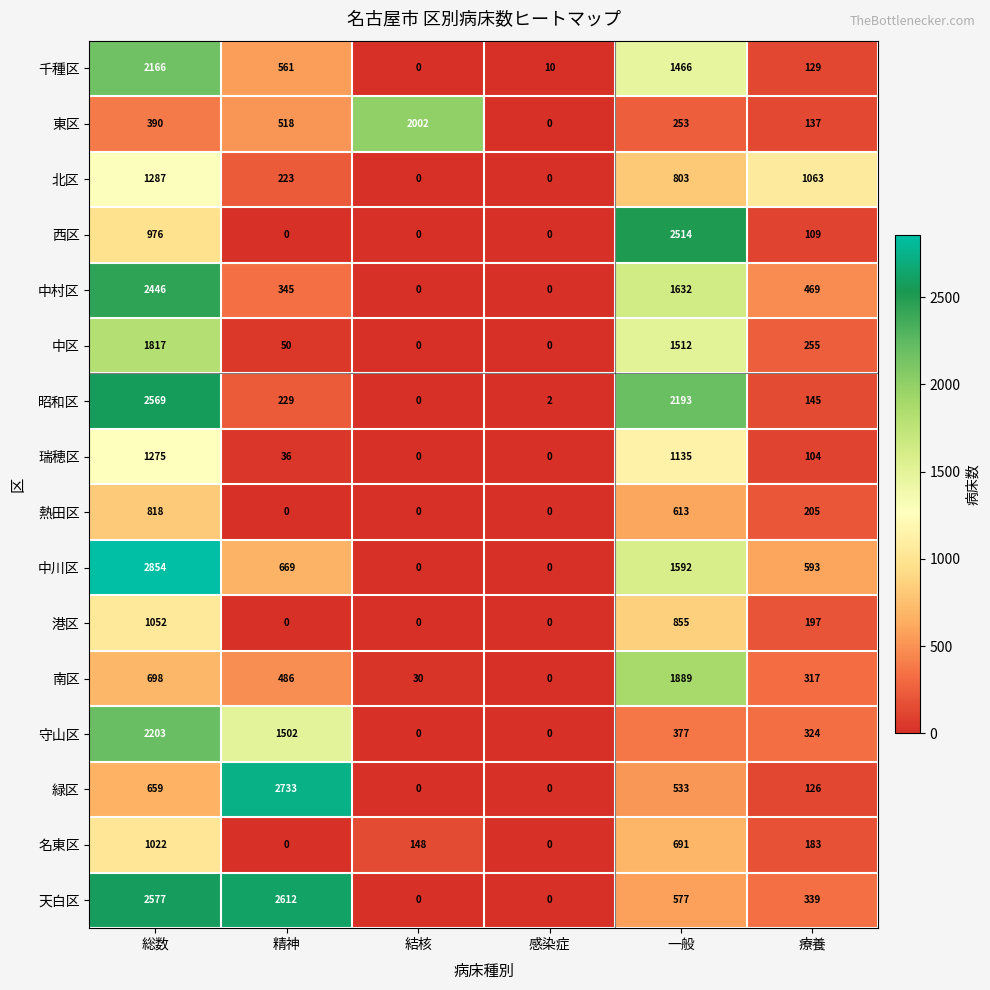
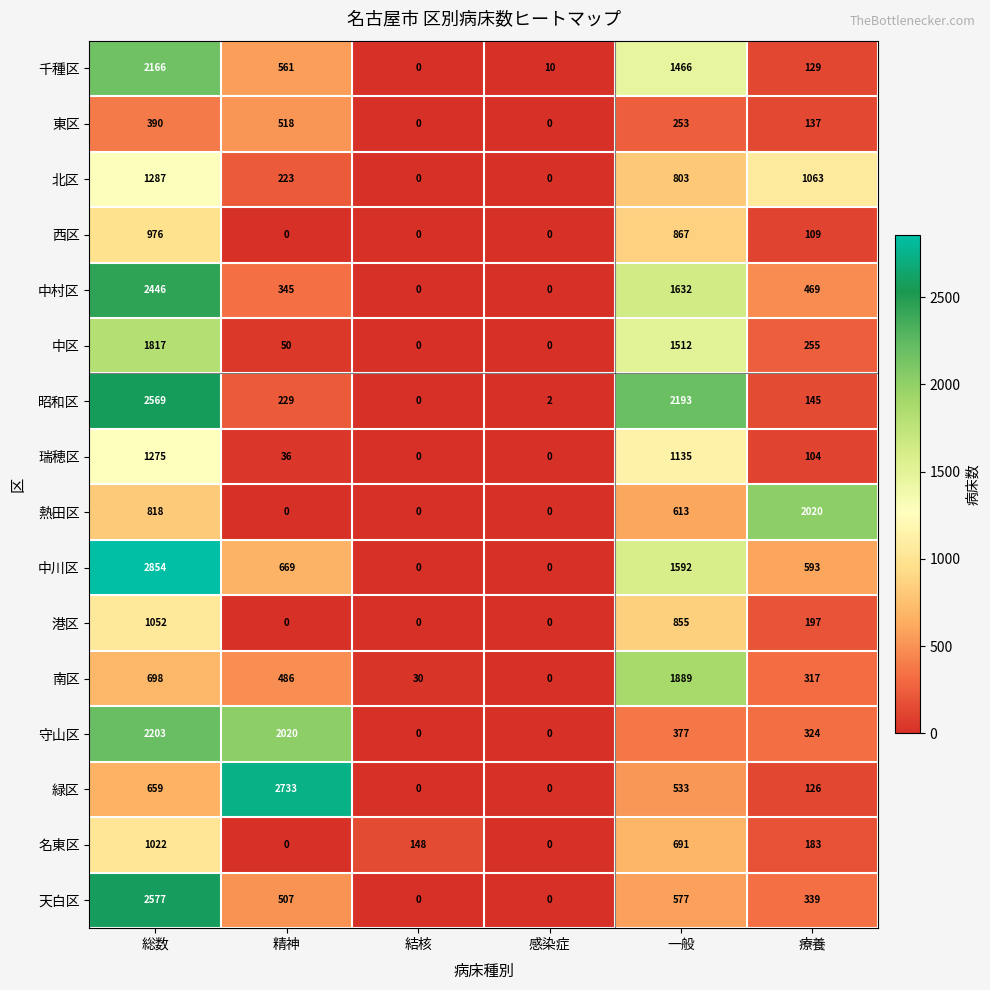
  {
    "千種区": {
      "総数": 2166,
      "精神": 561,
      "結核": 0,
      "感染症": 10,
      "一般": 1466,
      "療養": 129
    },
    "東区": {
      "総数": 390,
      "精神": 518,
-     "結核": 2002,
+     "結核": 0,
      "感染症": 0,
      "一般": 253,
      "療養": 137
    },
    "北区": {
      "総数": 1287,
      "精神": 223,
      "結核": 0,
      "感染症": 0,
      "一般": 803,
      "療養": 1063
    },
    "西区": {
      "総数": 976,
      "精神": 0,
      "結核": 0,
      "感染症": 0,
-     "一般": 2514,
+     "一般": 867,
      "療養": 109
    },
    "中村区": {
      "総数": 2446,
      "精神": 345,
      "結核": 0,
      "感染症": 0,
      "一般": 1632,
      "療養": 469
    },
    "中区": {
      "総数": 1817,
      "精神": 50,
      "結核": 0,
      "感染症": 0,
      "一般": 1512,
      "療養": 255
    },
    "昭和区": {
      "総数": 2569,
      "精神": 229,
      "結核": 0,
      "感染症": 2,
      "一般": 2193,
      "療養": 145
    },
    "瑞穂区": {
      "総数": 1275,
      "精神": 36,
      "結核": 0,
      "感染症": 0,
      "一般": 1135,
      "療養": 104
    },
    "熱田区": {
      "総数": 818,
      "精神": 0,
      "結核": 0,
      "感染症": 0,
      "一般": 613,
-     "療養": 205
+     "療養": 2020
    },
    "中川区": {
      "総数": 2854,
      "精神": 669,
      "結核": 0,
      "感染症": 0,
      "一般": 1592,
      "療養": 593
    },
    "港区": {
      "総数": 1052,
      "精神": 0,
      "結核": 0,
      "感染症": 0,
      "一般": 855,
      "療養": 197
    },
    "南区": {
      "総数": 698,
      "精神": 486,
      "結核": 30,
      "感染症": 0,
      "一般": 1889,
      "療養": 317
    },
    "守山区": {
      "総数": 2203,
-     "精神": 1502,
+     "精神": 2020,
      "結核": 0,
      "感染症": 0,
      "一般": 377,
      "療養": 324
    },
    "緑区": {
      "総数": 659,
      "精神": 2733,
      "結核": 0,
      "感染症": 0,
      "一般": 533,
      "療養": 126
    },
    "名東区": {
      "総数": 1022,
      "精神": 0,
      "結核": 148,
      "感染症": 0,
      "一般": 691,
      "療養": 183
    },
    "天白区": {
      "総数": 2577,
-     "精神": 2612,
+     "精神": 507,
      "結核": 0,
      "感染症": 0,
      "一般": 577,
      "療養": 339
    }
  }
